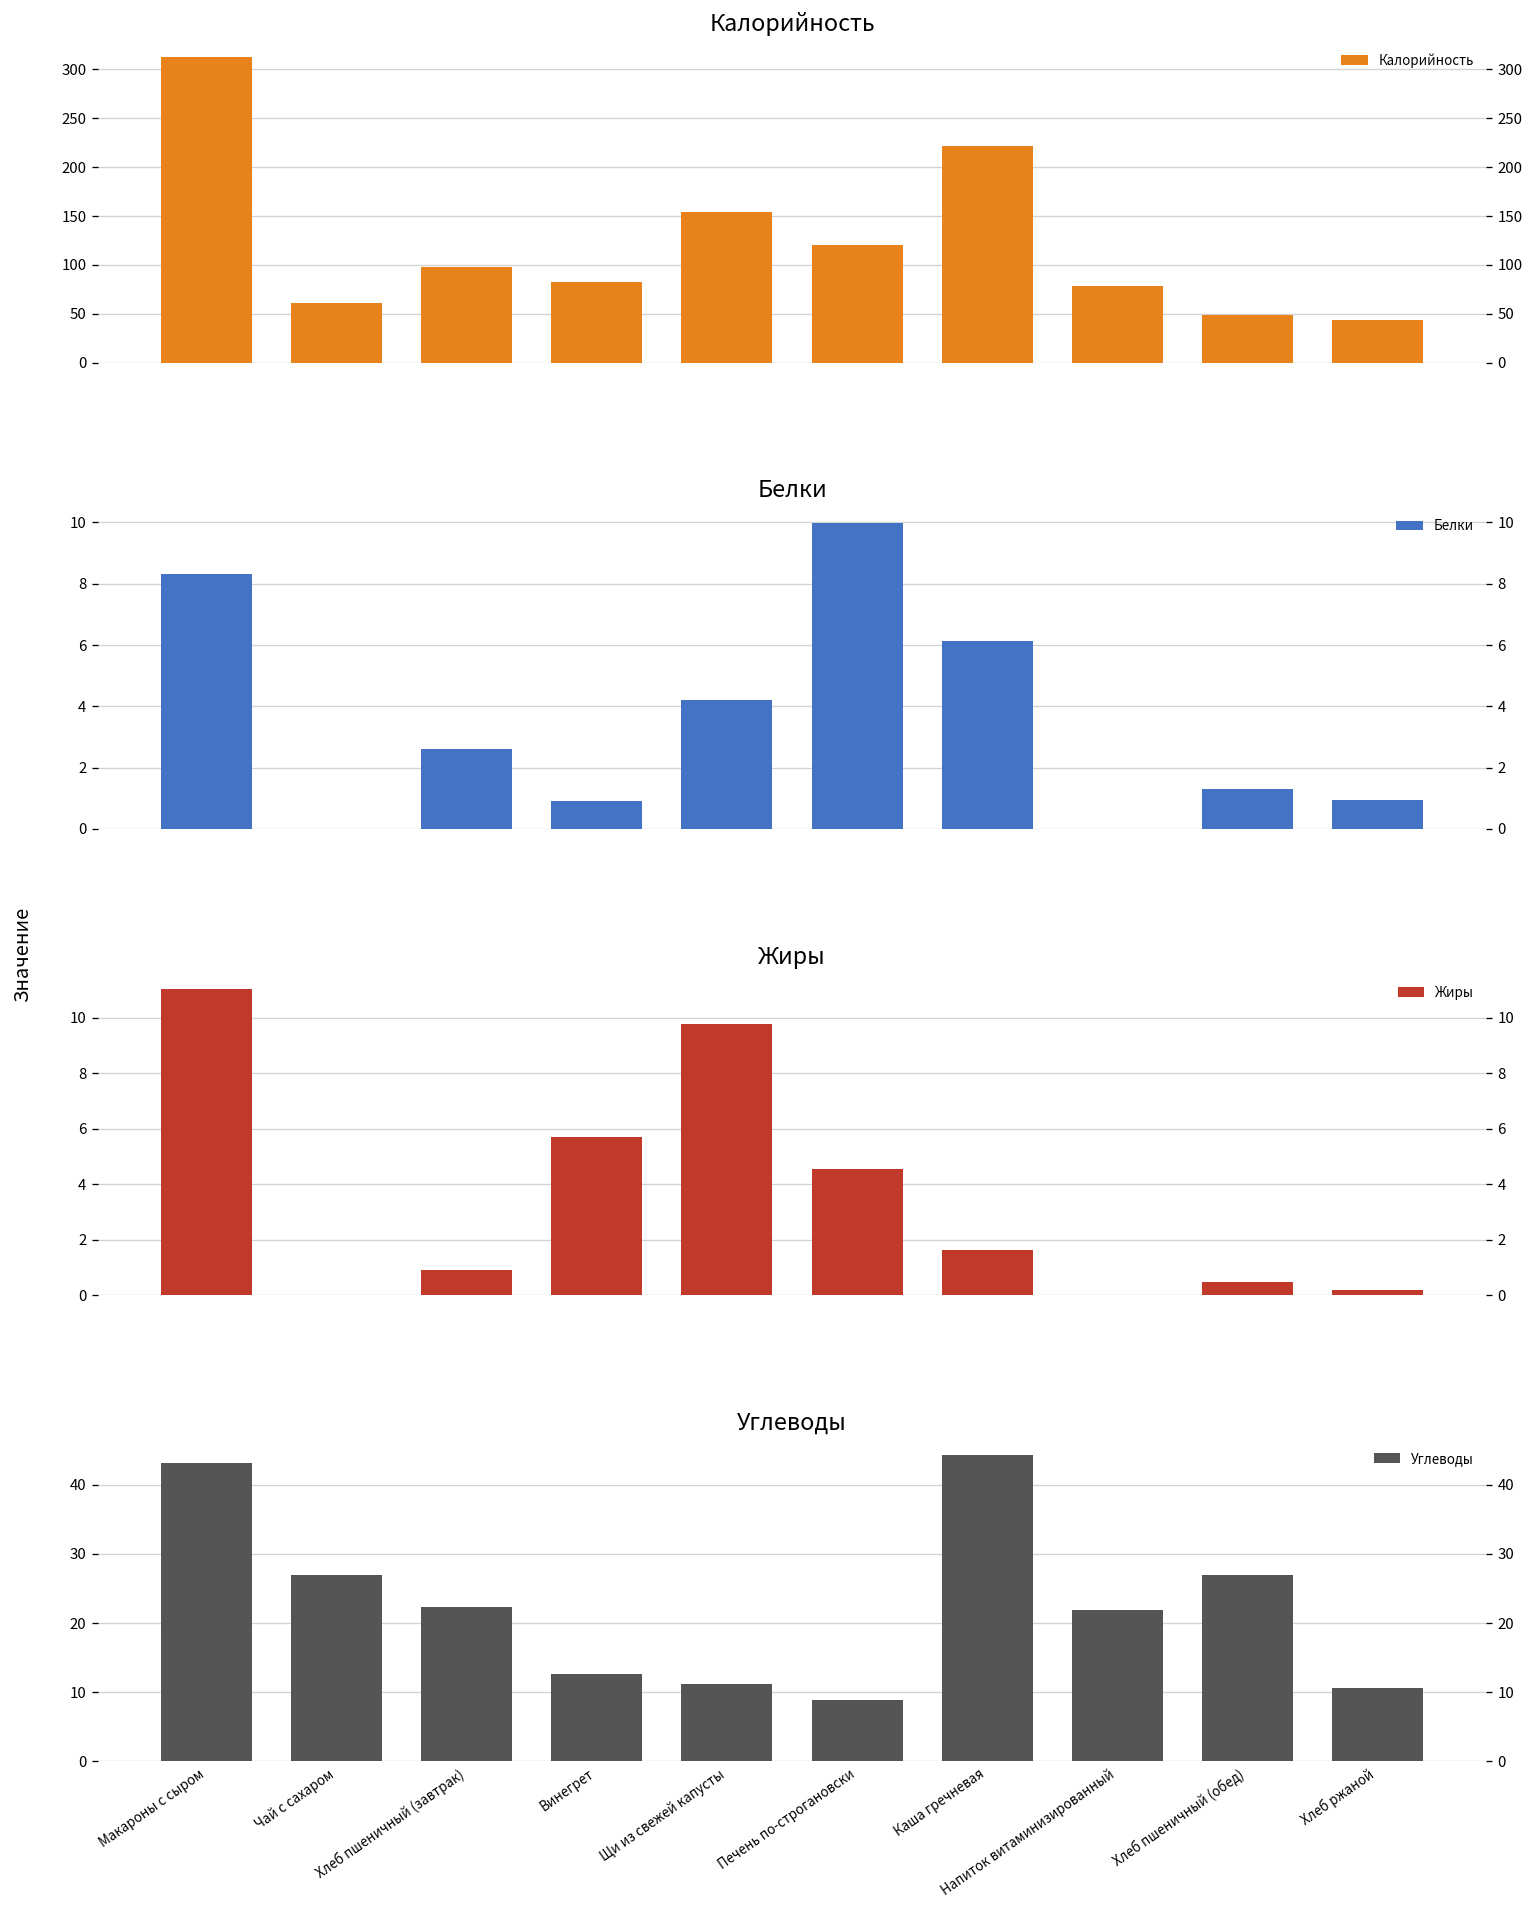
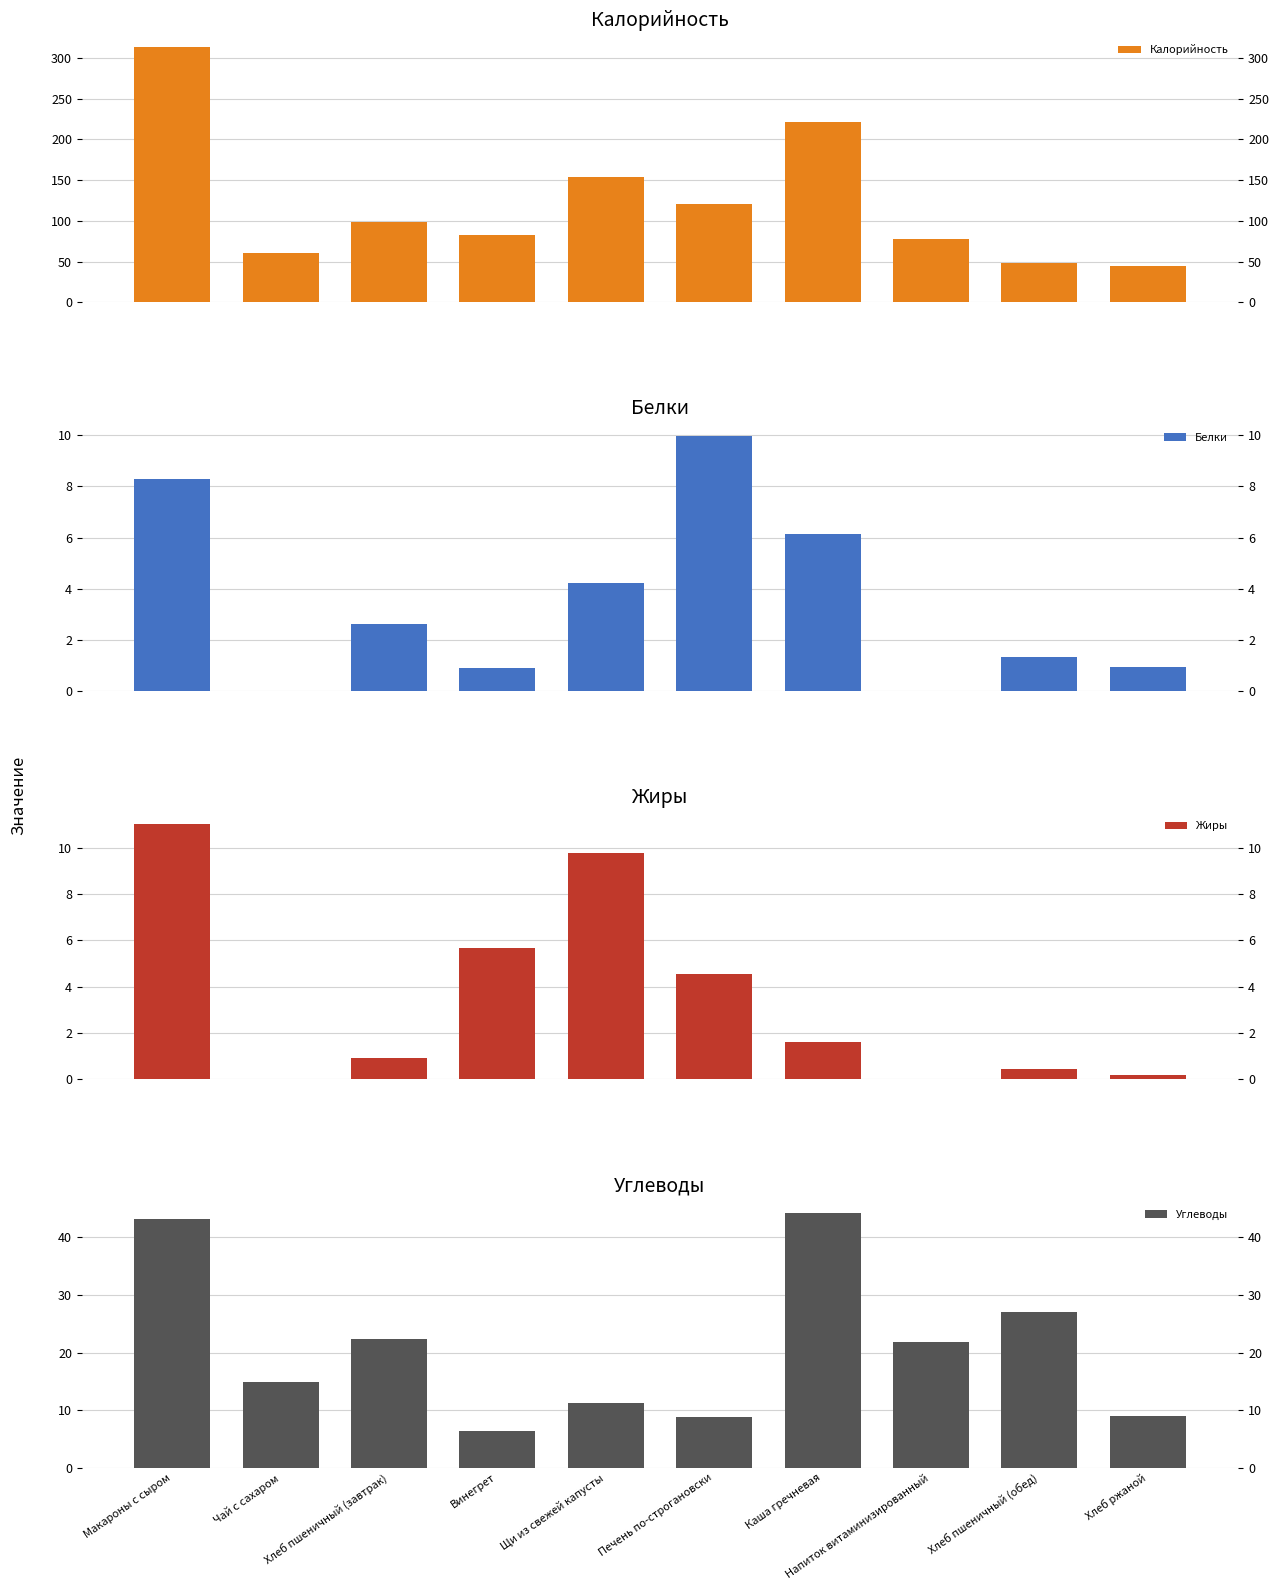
  {
    "Углеводы": {
      "Макароны с сыром": 43,
-     "Чай с сахаром": 27,
+     "Чай с сахаром": 15,
      "Хлеб пшеничный (завтрак)": 22,
-     "Винегрет": 13,
+     "Винегрет": 6,
      "Щи из свежей капусты": 11,
      "Печень по-строгановски": 9,
      "Каша гречневая": 44,
      "Напиток витаминизированный": 22,
      "Хлеб пшеничный (обед)": 27,
-     "Хлеб ржаной": 11
+     "Хлеб ржаной": 9
    }
  }
